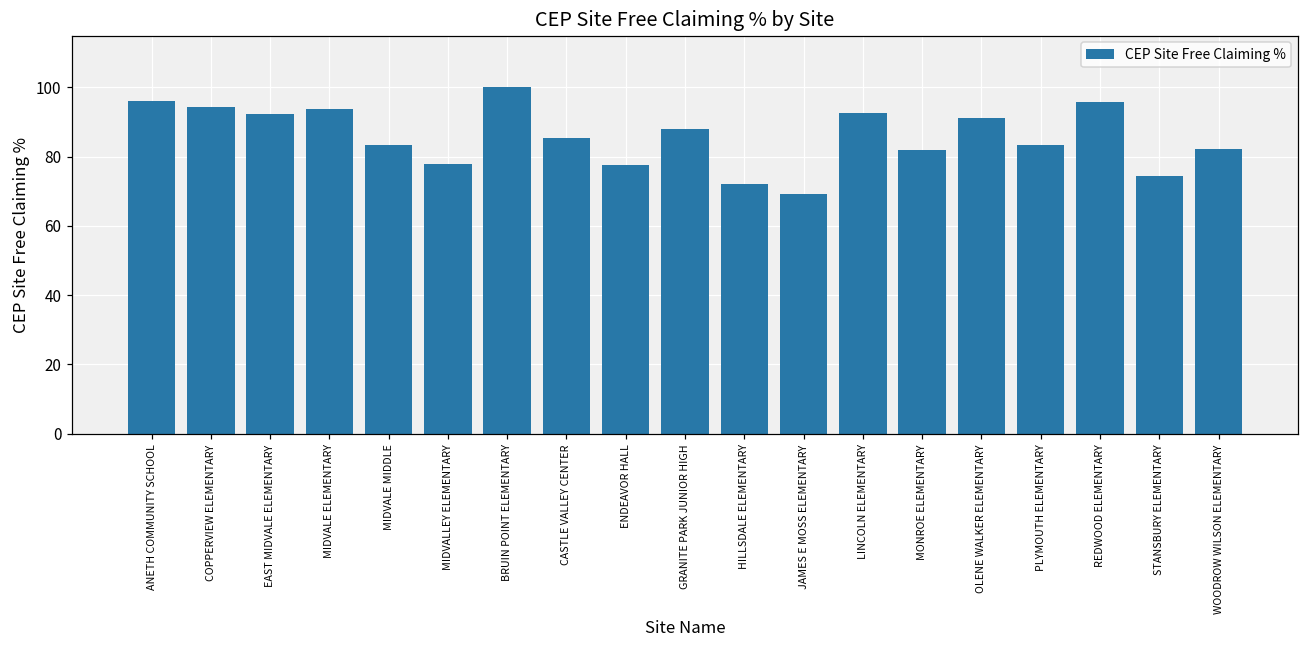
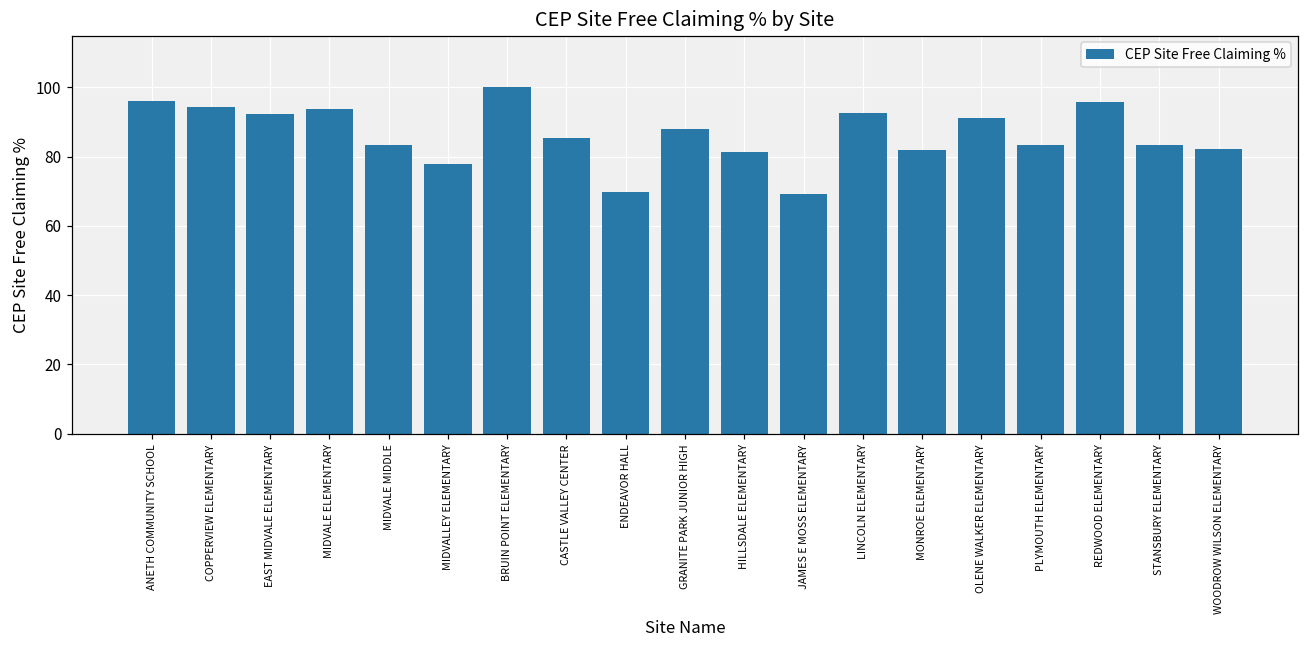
  {
    "ANETH COMMUNITY SCHOOL": 96,
    "COPPERVIEW ELEMENTARY": 94,
    "EAST MIDVALE ELEMENTARY": 92,
    "MIDVALE ELEMENTARY": 94,
    "MIDVALE MIDDLE": 83,
    "MIDVALLEY ELEMENTARY": 78,
    "BRUIN POINT ELEMENTARY": 100,
    "CASTLE VALLEY CENTER": 85,
-   "ENDEAVOR HALL": 78,
+   "ENDEAVOR HALL": 70,
    "GRANITE PARK JUNIOR HIGH": 88,
-   "HILLSDALE ELEMENTARY": 72,
+   "HILLSDALE ELEMENTARY": 82,
    "JAMES E MOSS ELEMENTARY": 69,
    "LINCOLN ELEMENTARY": 93,
    "MONROE ELEMENTARY": 82,
    "OLENE WALKER ELEMENTARY": 91,
    "PLYMOUTH ELEMENTARY": 83,
    "REDWOOD ELEMENTARY": 96,
-   "STANSBURY ELEMENTARY": 75,
+   "STANSBURY ELEMENTARY": 83,
    "WOODROW WILSON ELEMENTARY": 82
  }
